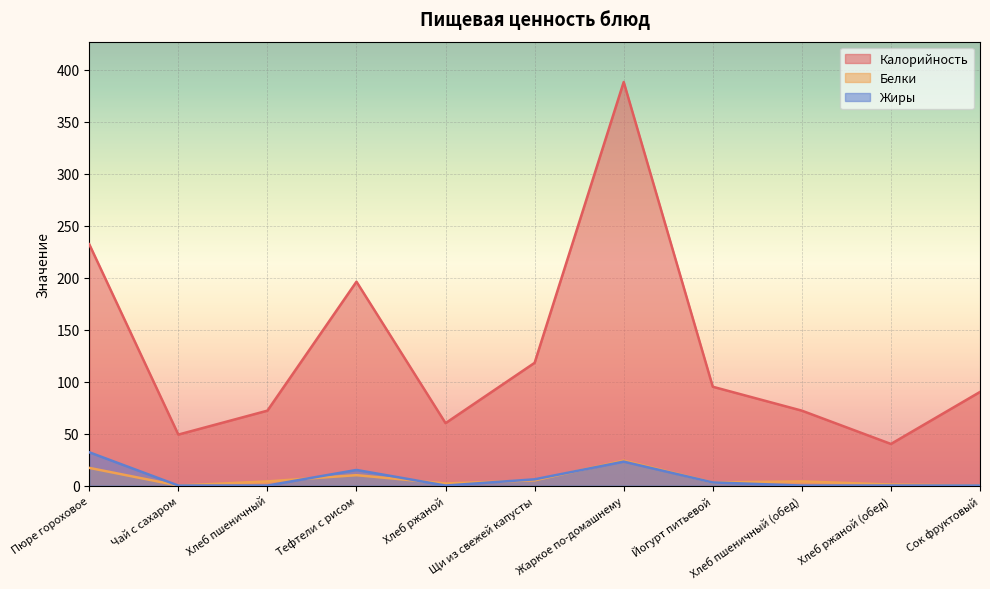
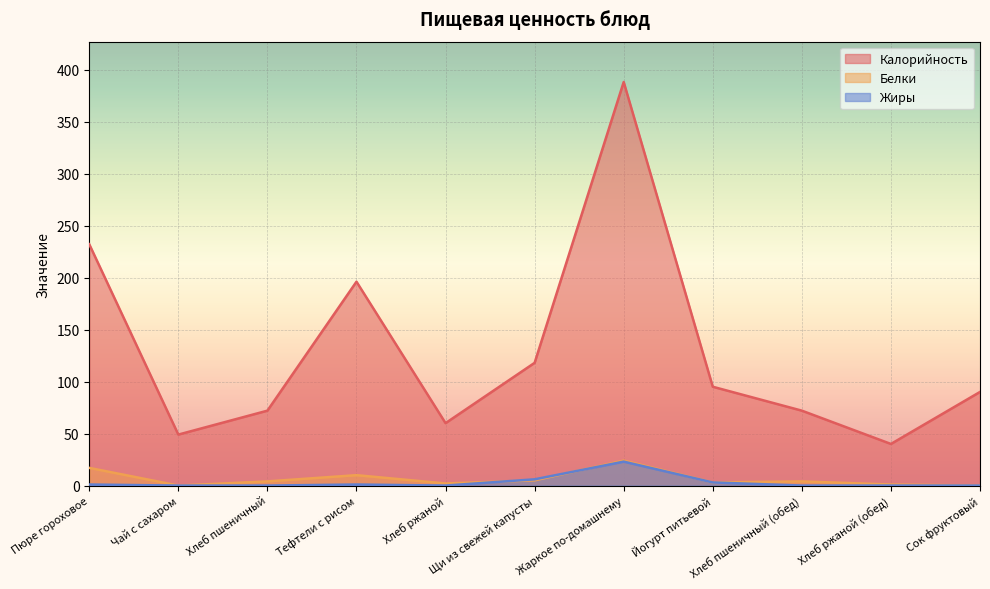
  {
    "Жиры": {
-     "Пюре гороховое": 32,
+     "Пюре гороховое": 1,
      "Хлеб пшеничный": 0,
-     "Тефтели с рисом": 15,
+     "Тефтели с рисом": 1,
      "Хлеб пшеничный (обед)": 0
    }
  }
